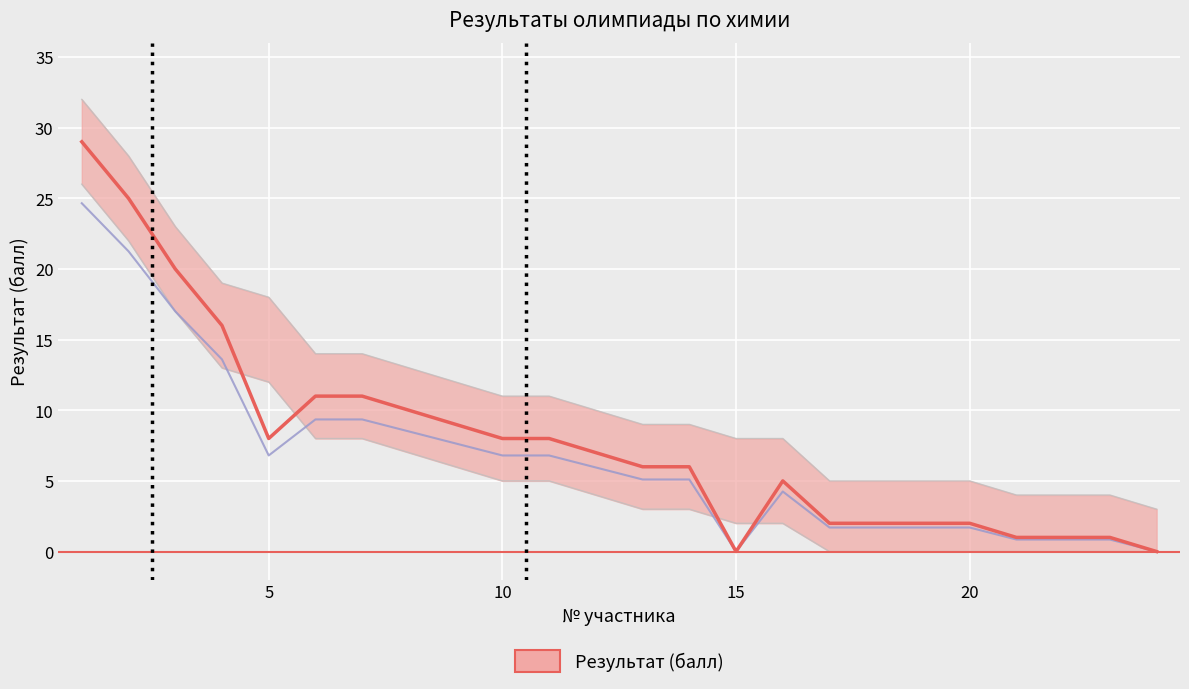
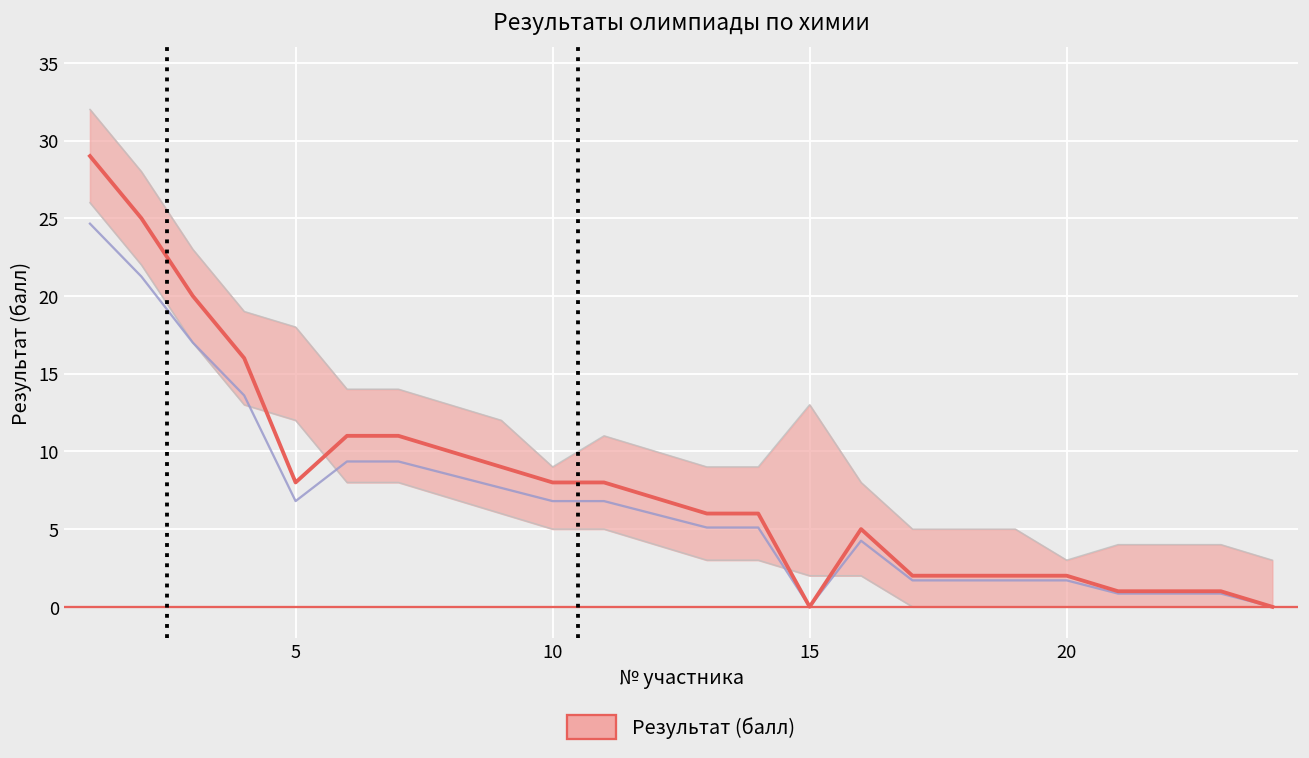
  {
    "Результат (балл)": {
      "5": 18,
-     "10": 11,
-     "15": 8,
-     "20": 5
+     "10": 9,
+     "15": 13,
+     "20": 3
    }
  }
